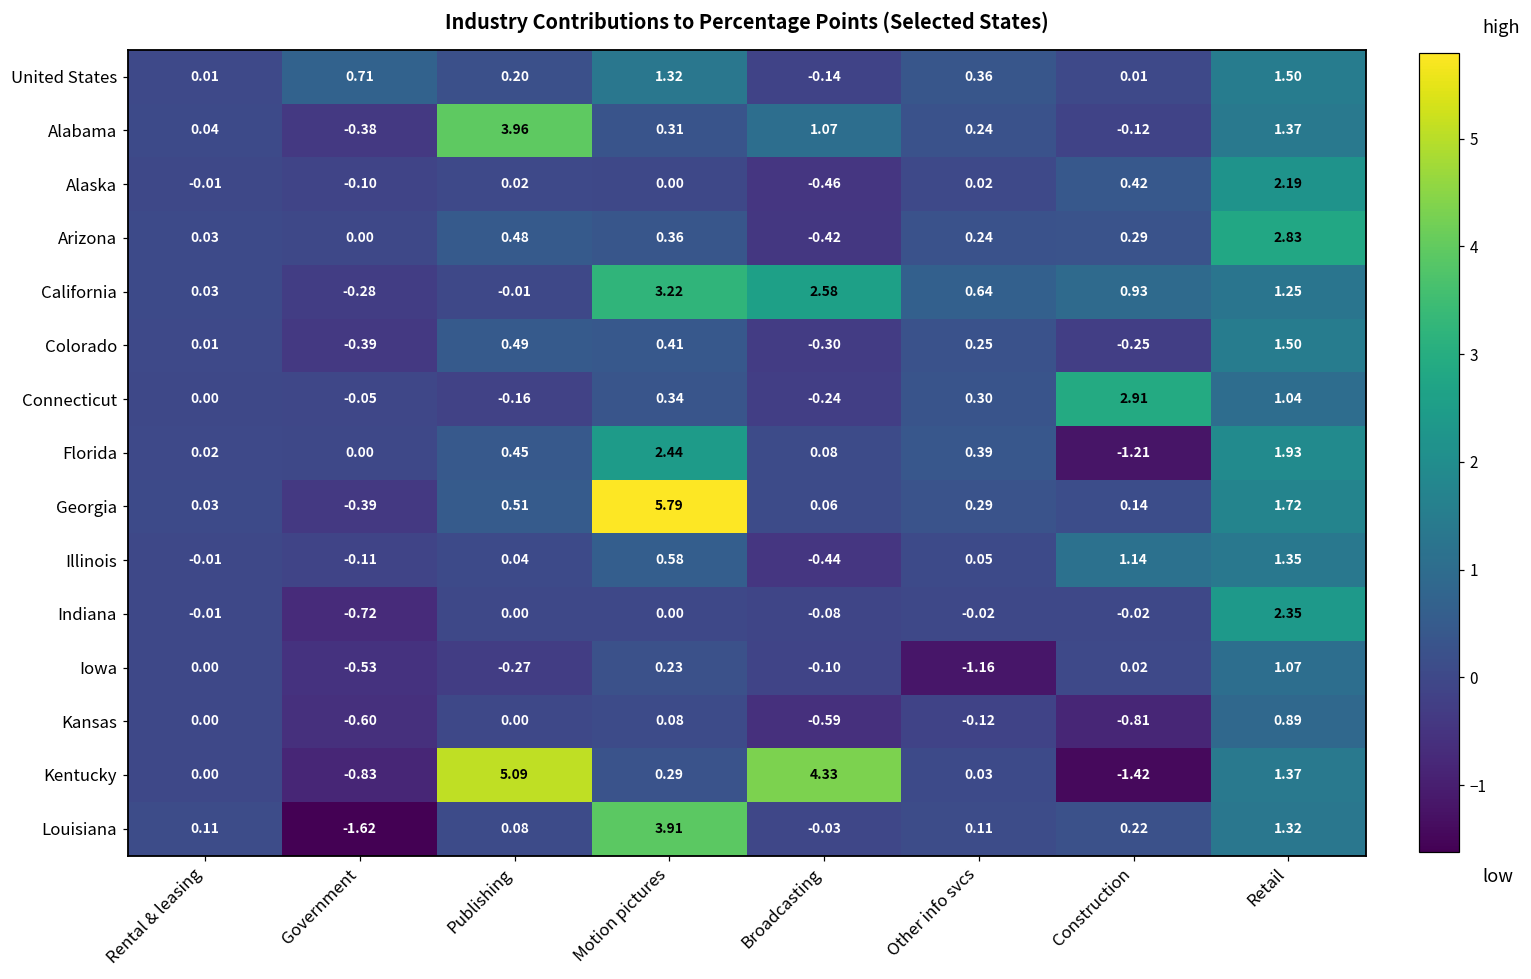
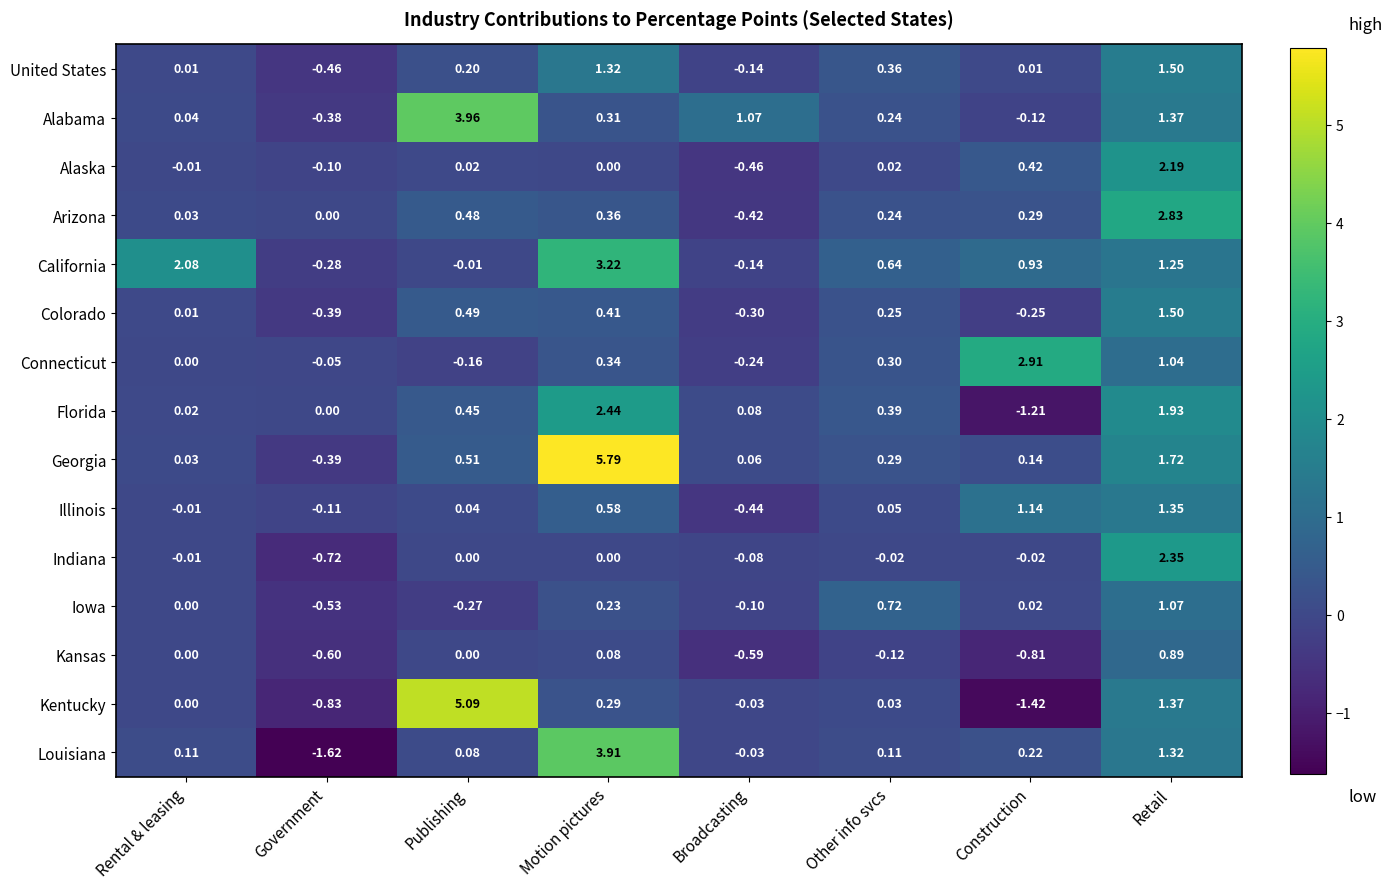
  {
    "United States": {
      "Rental & leasing": 0.01,
-     "Government": 0.71,
+     "Government": -0.46,
      "Publishing": 0.20,
      "Motion pictures": 1.32,
      "Broadcasting": -0.14,
      "Other info svcs": 0.36,
      "Construction": 0.01,
      "Retail": 1.50
    },
    "Alabama": {
      "Rental & leasing": 0.04,
      "Government": -0.38,
      "Publishing": 3.96,
      "Motion pictures": 0.31,
      "Broadcasting": 1.07,
      "Other info svcs": 0.24,
      "Construction": -0.12,
      "Retail": 1.37
    },
    "Alaska": {
      "Rental & leasing": -0.01,
      "Government": -0.10,
      "Publishing": 0.02,
      "Motion pictures": 0.00,
      "Broadcasting": -0.46,
      "Other info svcs": 0.02,
      "Construction": 0.42,
      "Retail": 2.19
    },
    "Arizona": {
      "Rental & leasing": 0.03,
      "Government": 0.00,
      "Publishing": 0.48,
      "Motion pictures": 0.36,
      "Broadcasting": -0.42,
      "Other info svcs": 0.24,
      "Construction": 0.29,
      "Retail": 2.83
    },
    "California": {
-     "Rental & leasing": 0.03,
+     "Rental & leasing": 2.08,
      "Government": -0.28,
      "Publishing": -0.01,
      "Motion pictures": 3.22,
-     "Broadcasting": 2.58,
+     "Broadcasting": -0.14,
      "Other info svcs": 0.64,
      "Construction": 0.93,
      "Retail": 1.25
    },
    "Colorado": {
      "Rental & leasing": 0.01,
      "Government": -0.39,
      "Publishing": 0.49,
      "Motion pictures": 0.41,
      "Broadcasting": -0.30,
      "Other info svcs": 0.25,
      "Construction": -0.25,
      "Retail": 1.50
    },
    "Connecticut": {
      "Rental & leasing": 0.00,
      "Government": -0.05,
      "Publishing": -0.16,
      "Motion pictures": 0.34,
      "Broadcasting": -0.24,
      "Other info svcs": 0.30,
      "Construction": 2.91,
      "Retail": 1.04
    },
    "Florida": {
      "Rental & leasing": 0.02,
      "Government": 0.00,
      "Publishing": 0.45,
      "Motion pictures": 2.44,
      "Broadcasting": 0.08,
      "Other info svcs": 0.39,
      "Construction": -1.21,
      "Retail": 1.93
    },
    "Georgia": {
      "Rental & leasing": 0.03,
      "Government": -0.39,
      "Publishing": 0.51,
      "Motion pictures": 5.79,
      "Broadcasting": 0.06,
      "Other info svcs": 0.29,
      "Construction": 0.14,
      "Retail": 1.72
    },
    "Illinois": {
      "Rental & leasing": -0.01,
      "Government": -0.11,
      "Publishing": 0.04,
      "Motion pictures": 0.58,
      "Broadcasting": -0.44,
      "Other info svcs": 0.05,
      "Construction": 1.14,
      "Retail": 1.35
    },
    "Indiana": {
      "Rental & leasing": -0.01,
      "Government": -0.72,
      "Publishing": 0.00,
      "Motion pictures": 0.00,
      "Broadcasting": -0.08,
      "Other info svcs": -0.02,
      "Construction": -0.02,
      "Retail": 2.35
    },
    "Iowa": {
      "Rental & leasing": 0.00,
      "Government": -0.53,
      "Publishing": -0.27,
      "Motion pictures": 0.23,
      "Broadcasting": -0.10,
-     "Other info svcs": -1.16,
+     "Other info svcs": 0.72,
      "Construction": 0.02,
      "Retail": 1.07
    },
    "Kansas": {
      "Rental & leasing": 0.00,
      "Government": -0.60,
      "Publishing": 0.00,
      "Motion pictures": 0.08,
      "Broadcasting": -0.59,
      "Other info svcs": -0.12,
      "Construction": -0.81,
      "Retail": 0.89
    },
    "Kentucky": {
      "Rental & leasing": 0.00,
      "Government": -0.83,
      "Publishing": 5.09,
      "Motion pictures": 0.29,
-     "Broadcasting": 4.33,
+     "Broadcasting": -0.03,
      "Other info svcs": 0.03,
      "Construction": -1.42,
      "Retail": 1.37
    },
    "Louisiana": {
      "Rental & leasing": 0.11,
      "Government": -1.62,
      "Publishing": 0.08,
      "Motion pictures": 3.91,
      "Broadcasting": -0.03,
      "Other info svcs": 0.11,
      "Construction": 0.22,
      "Retail": 1.32
    }
  }
